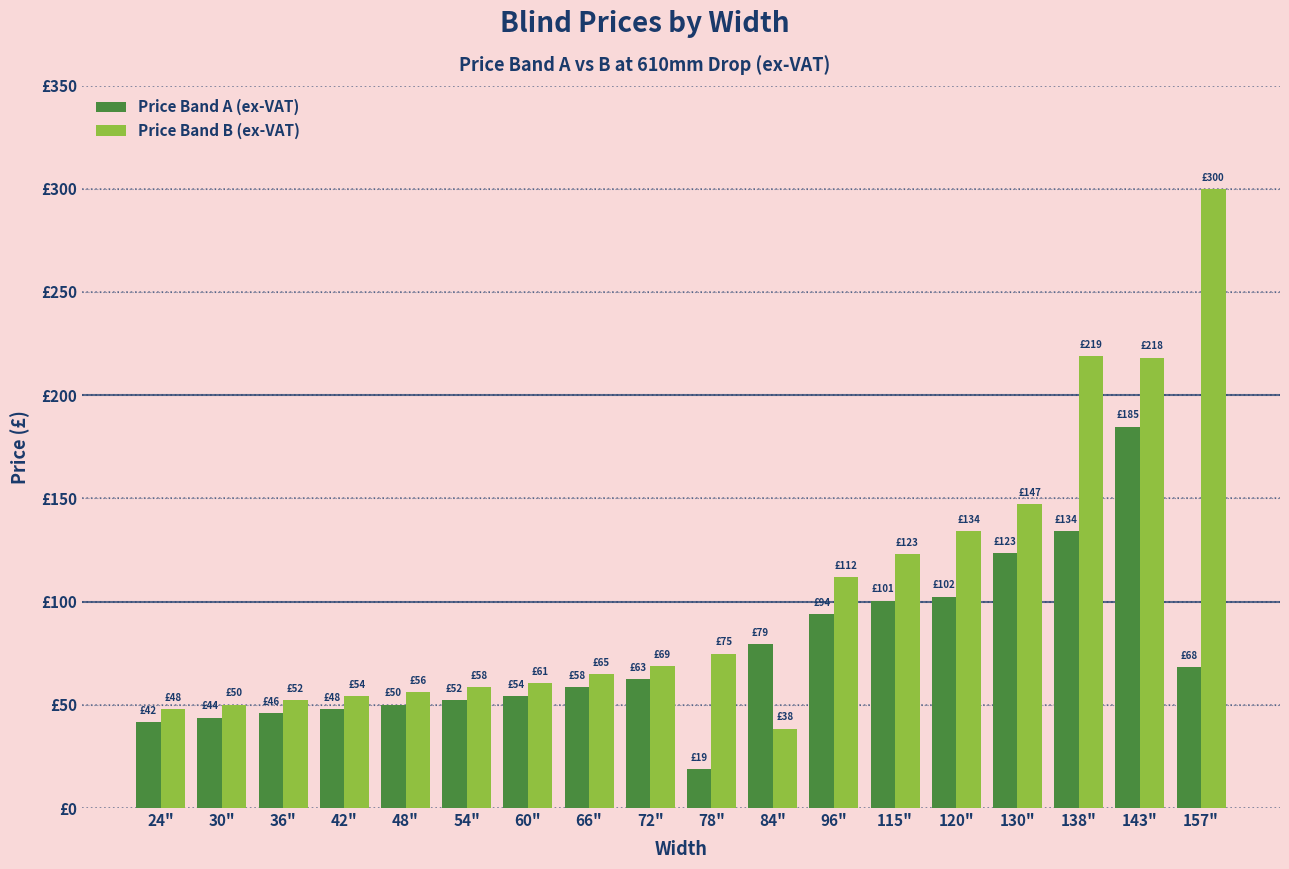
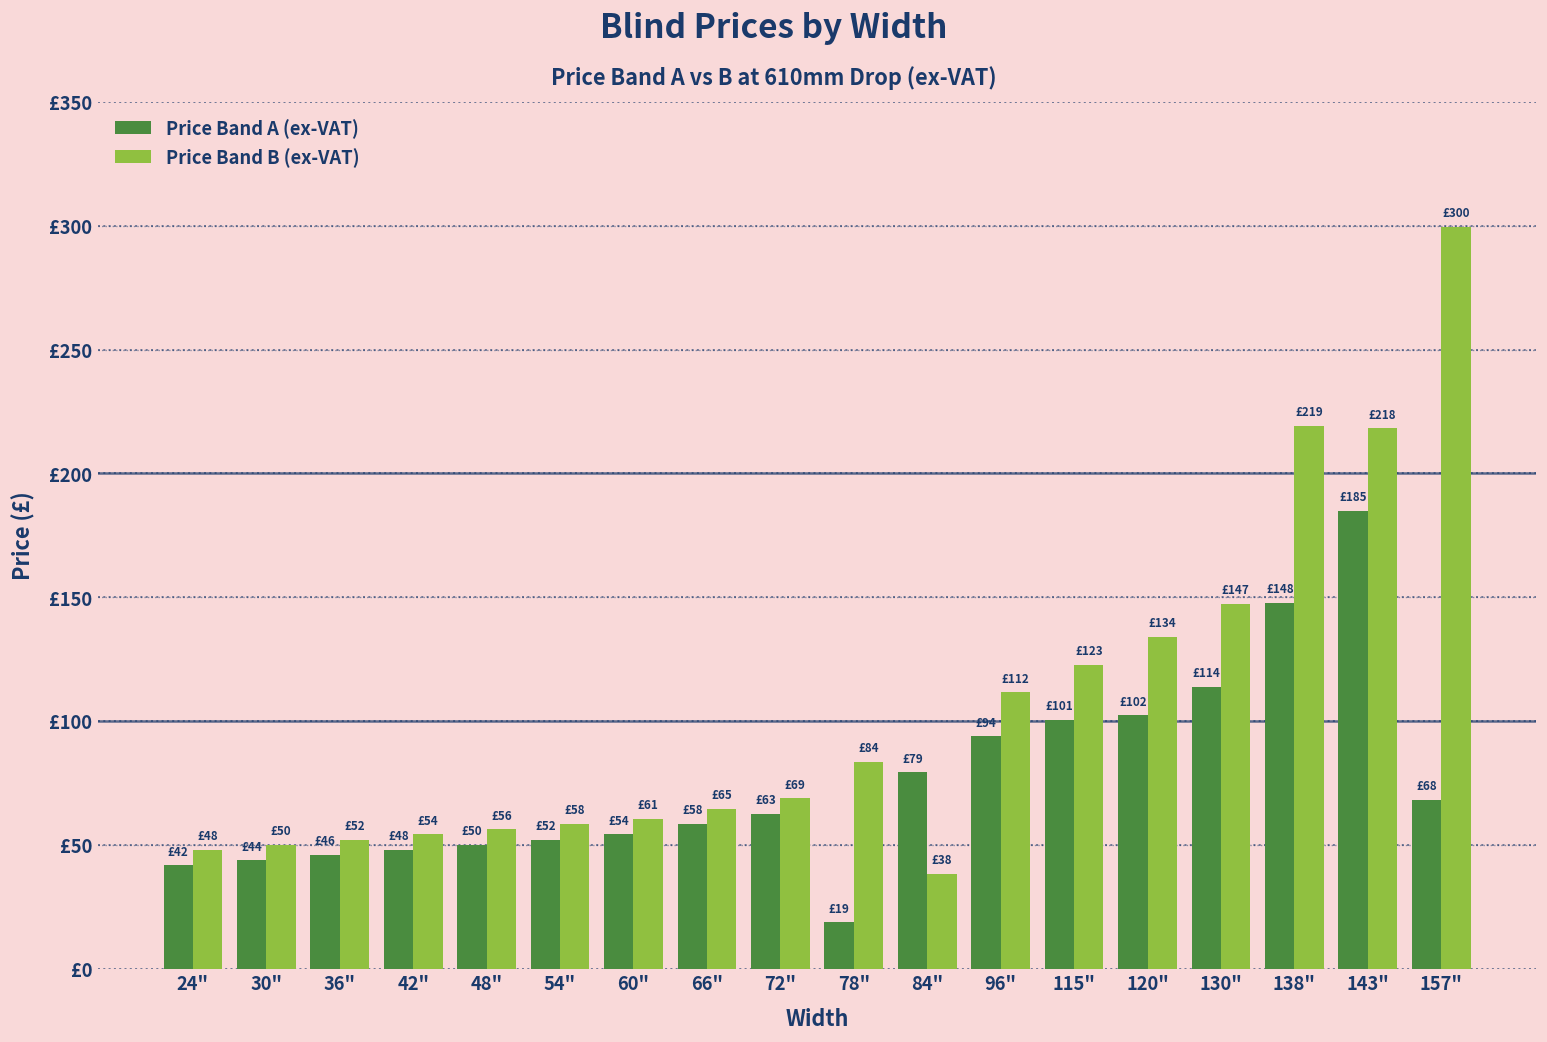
  {
    "Price Band A (ex-VAT)": {
      "24\"": "£42",
      "30\"": "£44",
      "36\"": "£46",
      "42\"": "£48",
      "48\"": "£50",
      "54\"": "£52",
      "60\"": "£54",
      "66\"": "£58",
      "72\"": "£63",
      "78\"": "£19",
      "84\"": "£79",
      "96\"": "£94",
      "115\"": "£101",
      "120\"": "£102",
-     "130\"": "£123",
-     "138\"": "£134",
+     "130\"": "£114",
+     "138\"": "£148",
      "143\"": "£185",
      "157\"": "£68"
    },
    "Price Band B (ex-VAT)": {
      "24\"": "£48",
      "30\"": "£50",
      "36\"": "£52",
      "42\"": "£54",
      "48\"": "£56",
      "54\"": "£58",
      "60\"": "£61",
      "66\"": "£65",
      "72\"": "£69",
-     "78\"": "£75",
+     "78\"": "£84",
      "84\"": "£38",
      "96\"": "£112",
      "115\"": "£123",
      "120\"": "£134",
      "130\"": "£147",
      "138\"": "£219",
      "143\"": "£218",
      "157\"": "£300"
    }
  }
